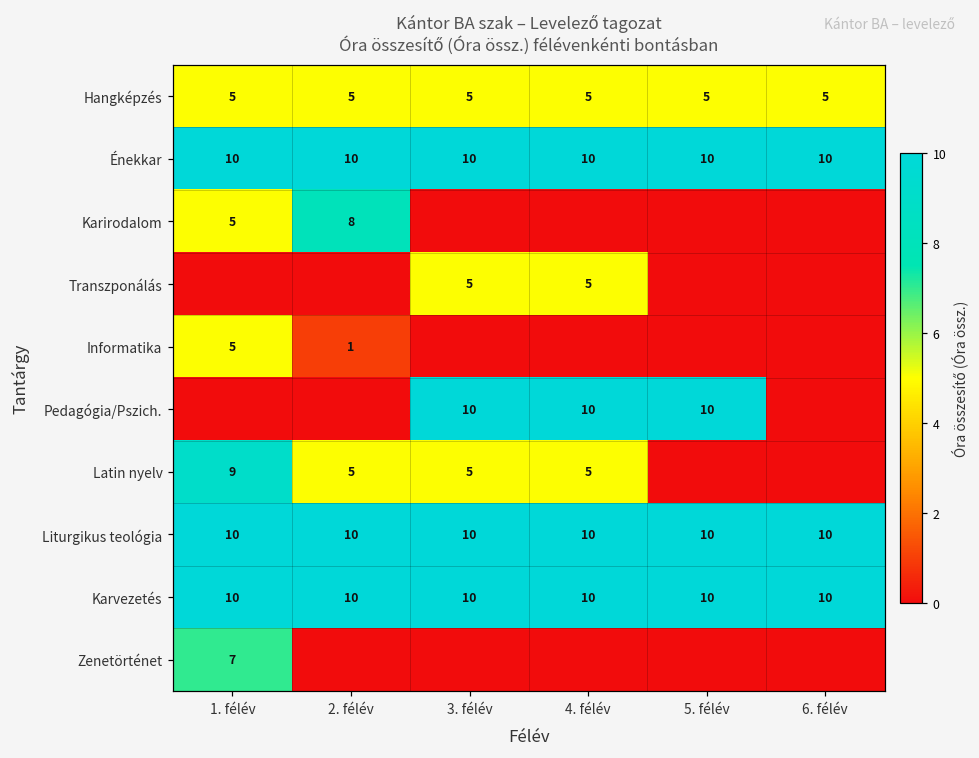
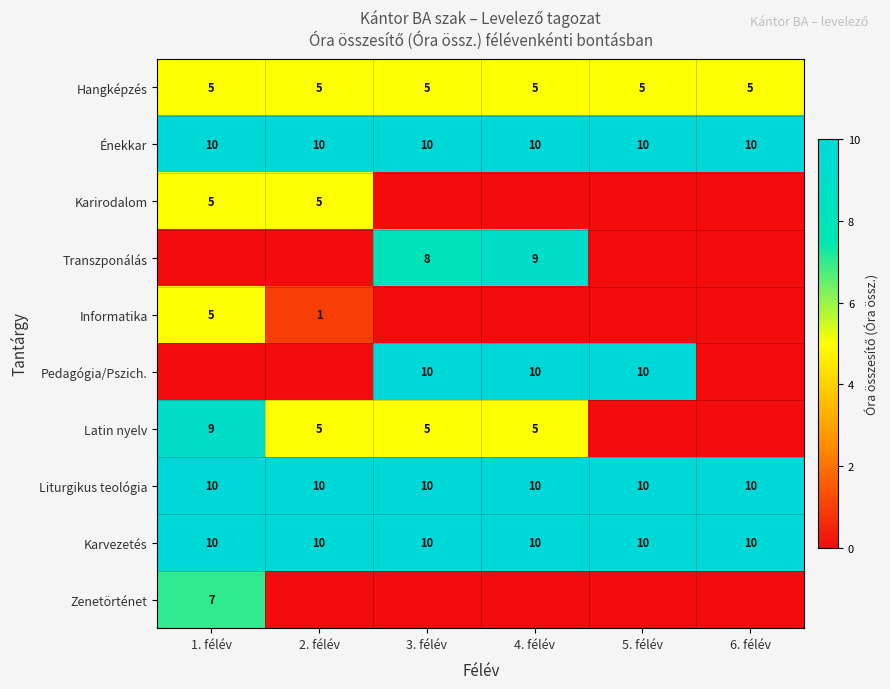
  {
    "Hangképzés": {
      "1. félév": 5,
      "2. félév": 5,
      "3. félév": 5,
      "4. félév": 5,
      "5. félév": 5,
      "6. félév": 5
    },
    "Énekkar": {
      "1. félév": 10,
      "2. félév": 10,
      "3. félév": 10,
      "4. félév": 10,
      "5. félév": 10,
      "6. félév": 10
    },
    "Karirodalom": {
      "1. félév": 5,
-     "2. félév": 8
+     "2. félév": 5
    },
    "Transzponálás": {
-     "3. félév": 5,
-     "4. félév": 5
+     "3. félév": 8,
+     "4. félév": 9
    },
    "Informatika": {
      "1. félév": 5,
      "2. félév": 1
    },
    "Pedagógia/Pszich.": {
      "3. félév": 10,
      "4. félév": 10,
      "5. félév": 10
    },
    "Latin nyelv": {
      "1. félév": 9,
      "2. félév": 5,
      "3. félév": 5,
      "4. félév": 5
    },
    "Liturgikus teológia": {
      "1. félév": 10,
      "2. félév": 10,
      "3. félév": 10,
      "4. félév": 10,
      "5. félév": 10,
      "6. félév": 10
    },
    "Karvezetés": {
      "1. félév": 10,
      "2. félév": 10,
      "3. félév": 10,
      "4. félév": 10,
      "5. félév": 10,
      "6. félév": 10
    },
    "Zenetörténet": {
      "1. félév": 7
    }
  }
